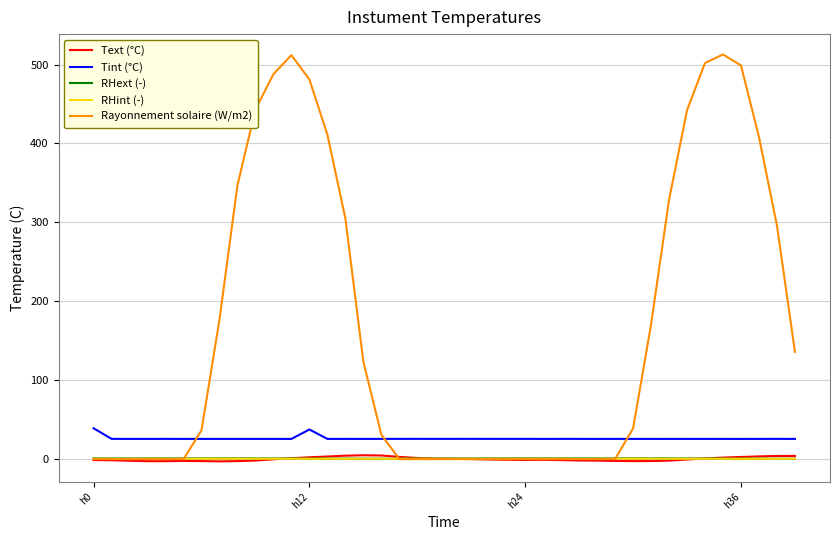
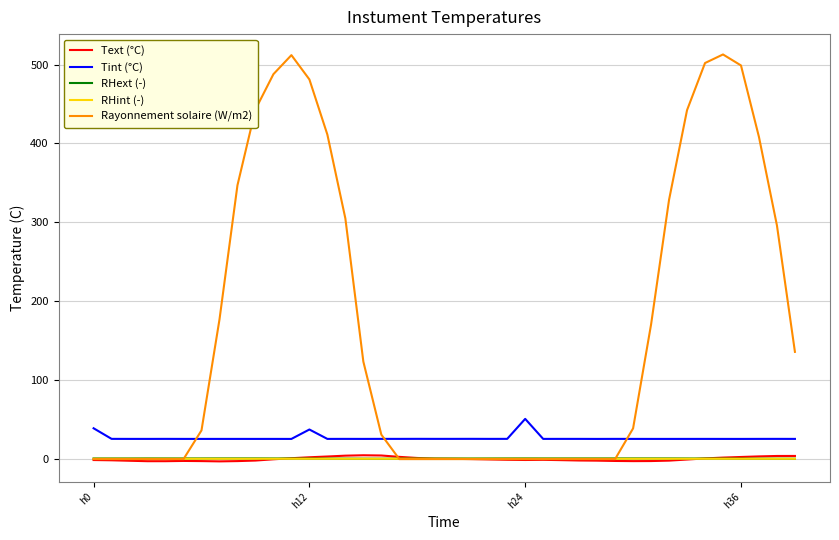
  {
    "Tint (°C)": {
      "h0": 40,
      "h12": 40,
-     "h24": 30,
+     "h24": 50,
      "h36": 30
    },
    "Rayonnement solaire (W/m2)": {
      "h12": 480,
      "h36": 500
    }
  }
